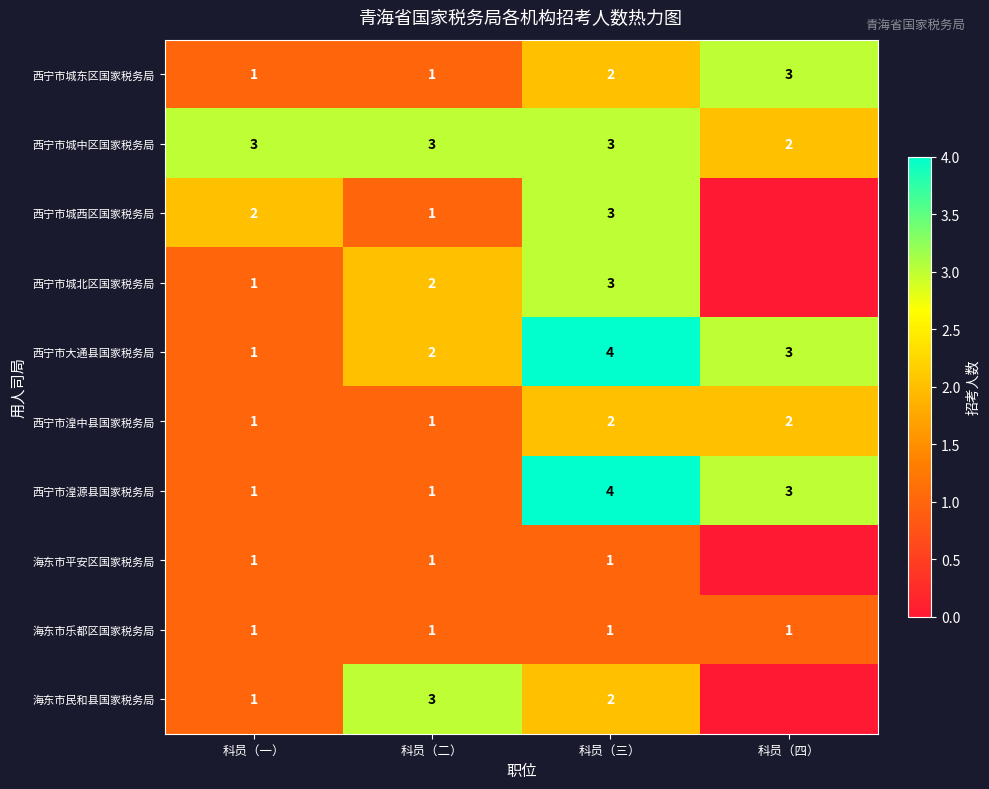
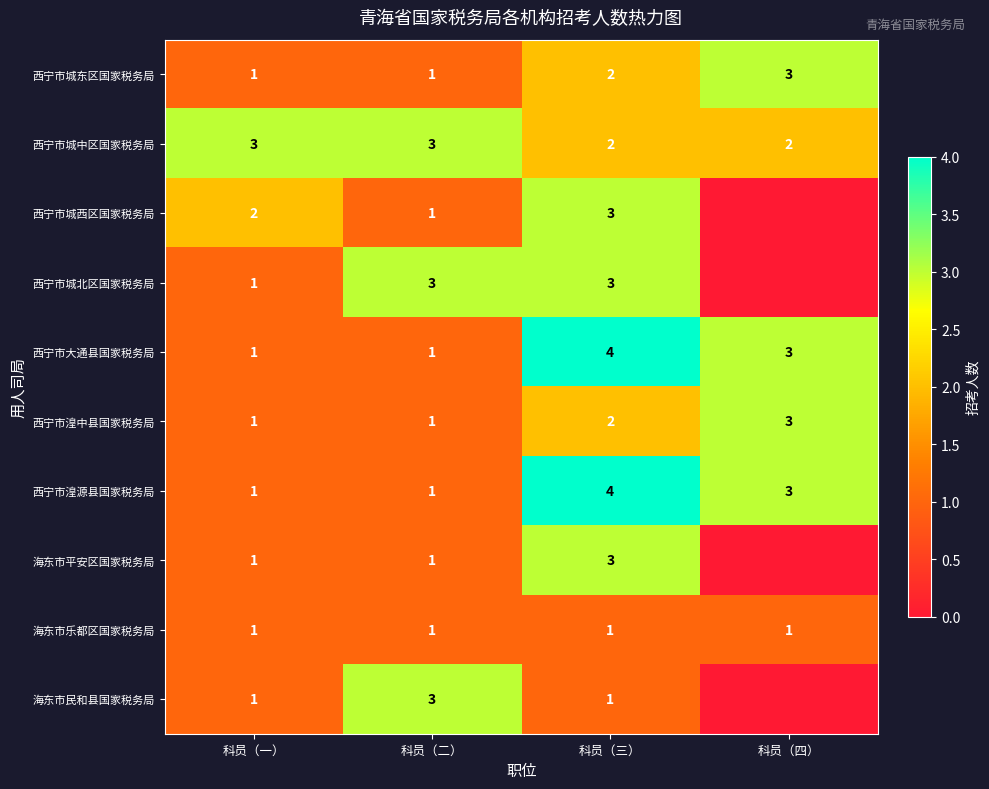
  {
    "西宁市城东区国家税务局": {
      "科员（一）": 1,
      "科员（二）": 1,
      "科员（三）": 2,
      "科员（四）": 3
    },
    "西宁市城中区国家税务局": {
      "科员（一）": 3,
      "科员（二）": 3,
-     "科员（三）": 3,
+     "科员（三）": 2,
      "科员（四）": 2
    },
    "西宁市城西区国家税务局": {
      "科员（一）": 2,
      "科员（二）": 1,
      "科员（三）": 3
    },
    "西宁市城北区国家税务局": {
      "科员（一）": 1,
-     "科员（二）": 2,
+     "科员（二）": 3,
      "科员（三）": 3
    },
    "西宁市大通县国家税务局": {
      "科员（一）": 1,
-     "科员（二）": 2,
+     "科员（二）": 1,
      "科员（三）": 4,
      "科员（四）": 3
    },
    "西宁市湟中县国家税务局": {
      "科员（一）": 1,
      "科员（二）": 1,
      "科员（三）": 2,
-     "科员（四）": 2
+     "科员（四）": 3
    },
    "西宁市湟源县国家税务局": {
      "科员（一）": 1,
      "科员（二）": 1,
      "科员（三）": 4,
      "科员（四）": 3
    },
    "海东市平安区国家税务局": {
      "科员（一）": 1,
      "科员（二）": 1,
-     "科员（三）": 1
+     "科员（三）": 3
    },
    "海东市乐都区国家税务局": {
      "科员（一）": 1,
      "科员（二）": 1,
      "科员（三）": 1,
      "科员（四）": 1
    },
    "海东市民和县国家税务局": {
      "科员（一）": 1,
      "科员（二）": 3,
-     "科员（三）": 2
+     "科员（三）": 1
    }
  }
